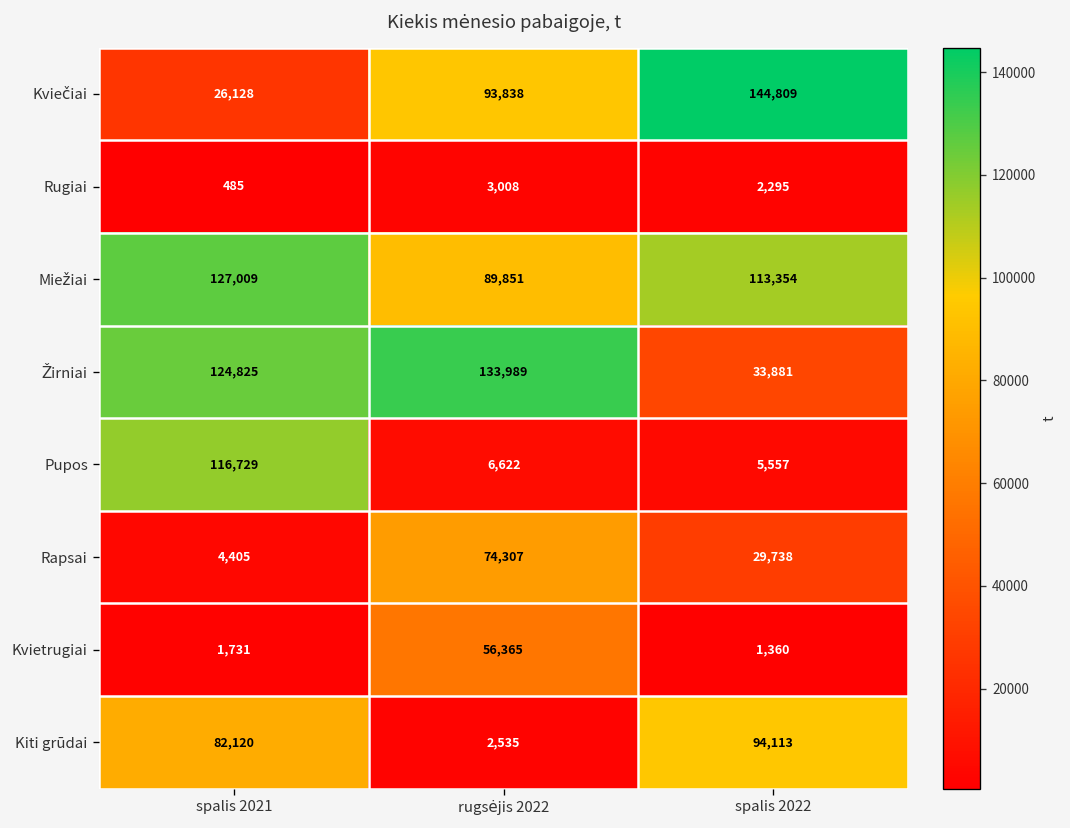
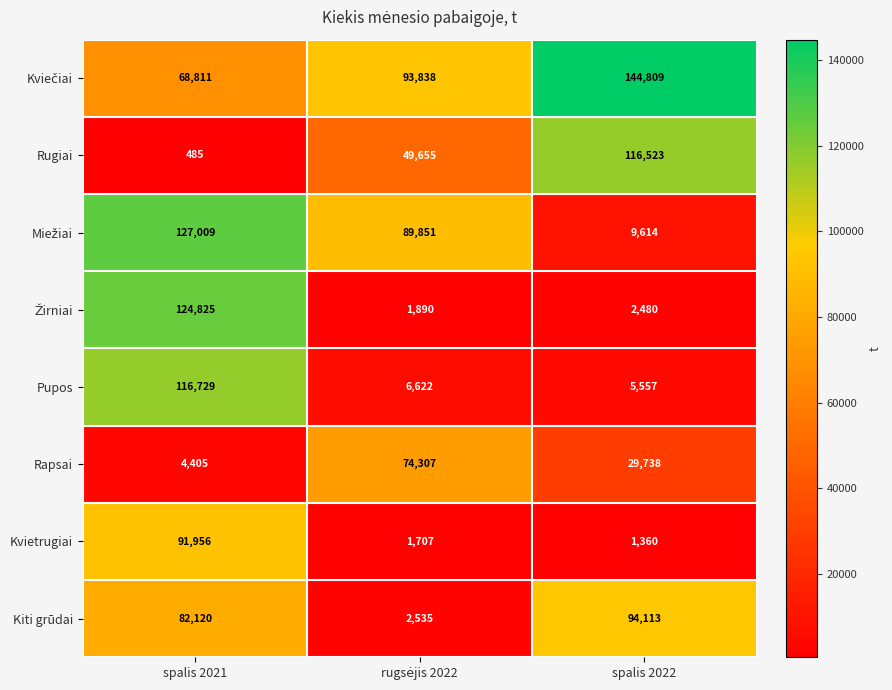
  {
    "Kviečiai": {
-     "spalis 2021": "26,128",
+     "spalis 2021": "68,811",
      "rugsėjis 2022": "93,838",
      "spalis 2022": "144,809"
    },
    "Rugiai": {
      "spalis 2021": "485",
-     "rugsėjis 2022": "3,008",
-     "spalis 2022": "2,295"
+     "rugsėjis 2022": "49,655",
+     "spalis 2022": "116,523"
    },
    "Miežiai": {
      "spalis 2021": "127,009",
      "rugsėjis 2022": "89,851",
-     "spalis 2022": "113,354"
+     "spalis 2022": "9,614"
    },
    "Žirniai": {
      "spalis 2021": "124,825",
-     "rugsėjis 2022": "133,989",
-     "spalis 2022": "33,881"
+     "rugsėjis 2022": "1,890",
+     "spalis 2022": "2,480"
    },
    "Pupos": {
      "spalis 2021": "116,729",
      "rugsėjis 2022": "6,622",
      "spalis 2022": "5,557"
    },
    "Rapsai": {
      "spalis 2021": "4,405",
      "rugsėjis 2022": "74,307",
      "spalis 2022": "29,738"
    },
    "Kvietrugiai": {
-     "spalis 2021": "1,731",
-     "rugsėjis 2022": "56,365",
+     "spalis 2021": "91,956",
+     "rugsėjis 2022": "1,707",
      "spalis 2022": "1,360"
    },
    "Kiti grūdai": {
      "spalis 2021": "82,120",
      "rugsėjis 2022": "2,535",
      "spalis 2022": "94,113"
    }
  }
